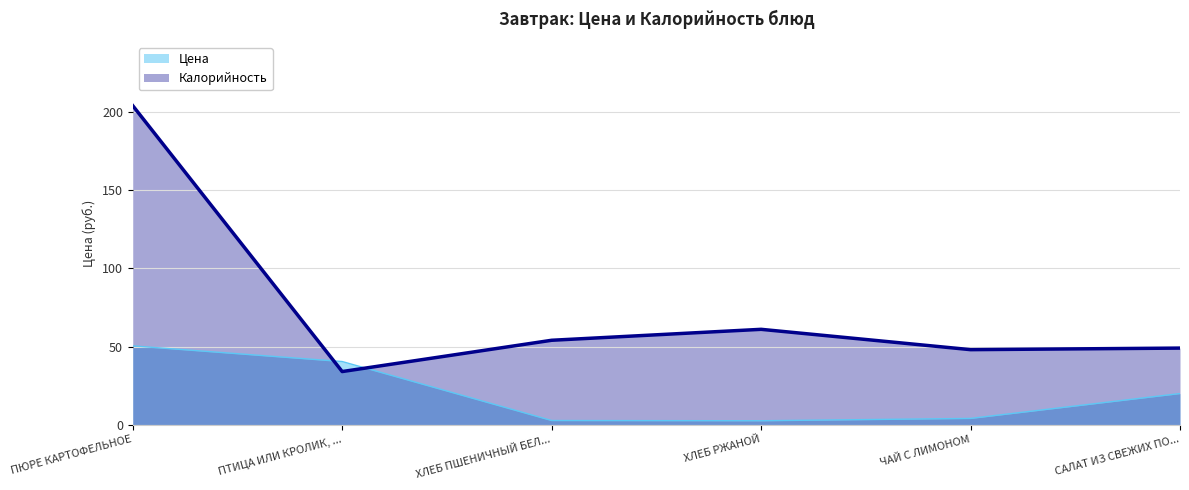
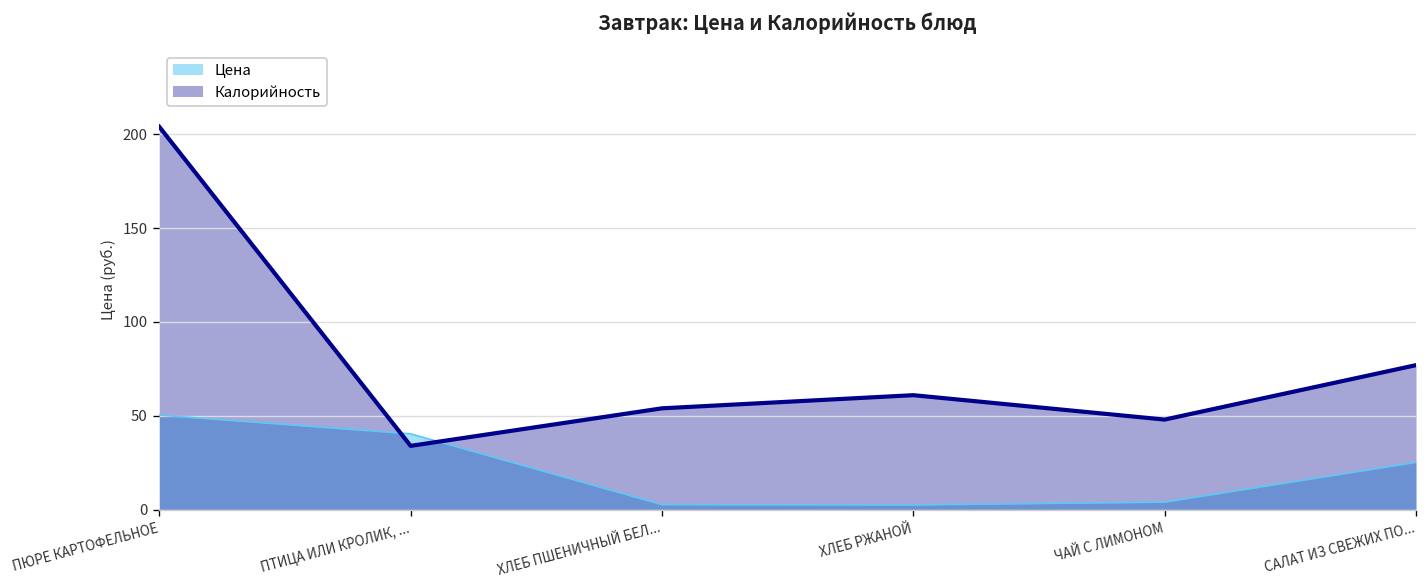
  {
    "Цена": {
      "ПЮРЕ КАРТОФЕЛЬНОЕ": 50,
      "ПТИЦА ИЛИ КРОЛИК, ...": 40,
      "ХЛЕБ ПШЕНИЧНЫЙ БЕЛ...": 3,
      "ХЛЕБ РЖАНОЙ": 3,
      "ЧАЙ С ЛИМОНОМ": 4,
-     "САЛАТ ИЗ СВЕЖИХ ПО...": 20
+     "САЛАТ ИЗ СВЕЖИХ ПО...": 25
    },
    "Калорийность": {
      "ПЮРЕ КАРТОФЕЛЬНОЕ": 204,
      "ПТИЦА ИЛИ КРОЛИК, ...": 34,
      "ХЛЕБ ПШЕНИЧНЫЙ БЕЛ...": 54,
      "ХЛЕБ РЖАНОЙ": 61,
      "ЧАЙ С ЛИМОНОМ": 48,
-     "САЛАТ ИЗ СВЕЖИХ ПО...": 49
+     "САЛАТ ИЗ СВЕЖИХ ПО...": 77
    }
  }
